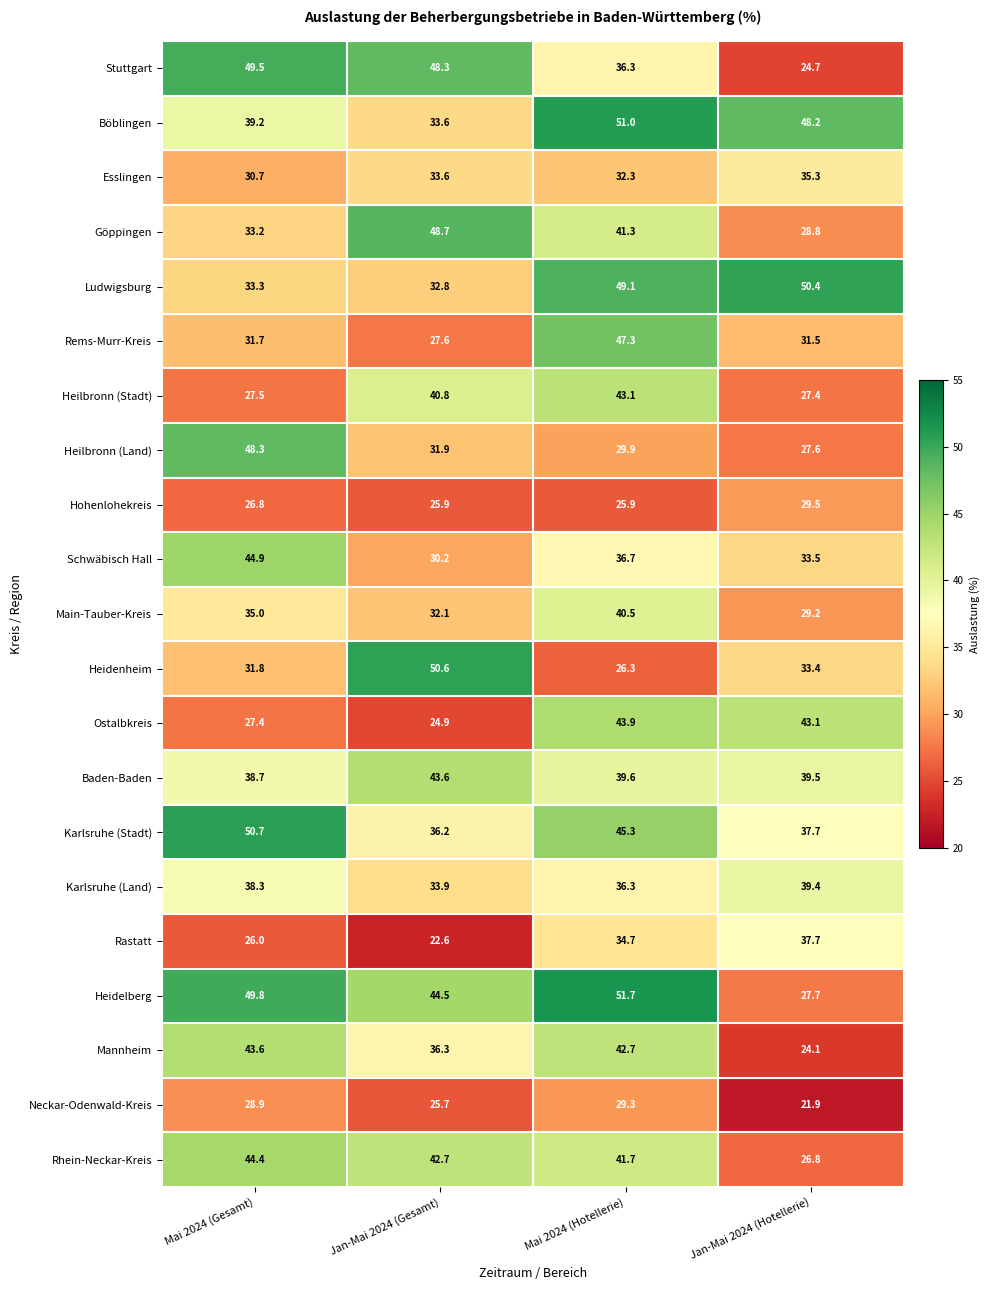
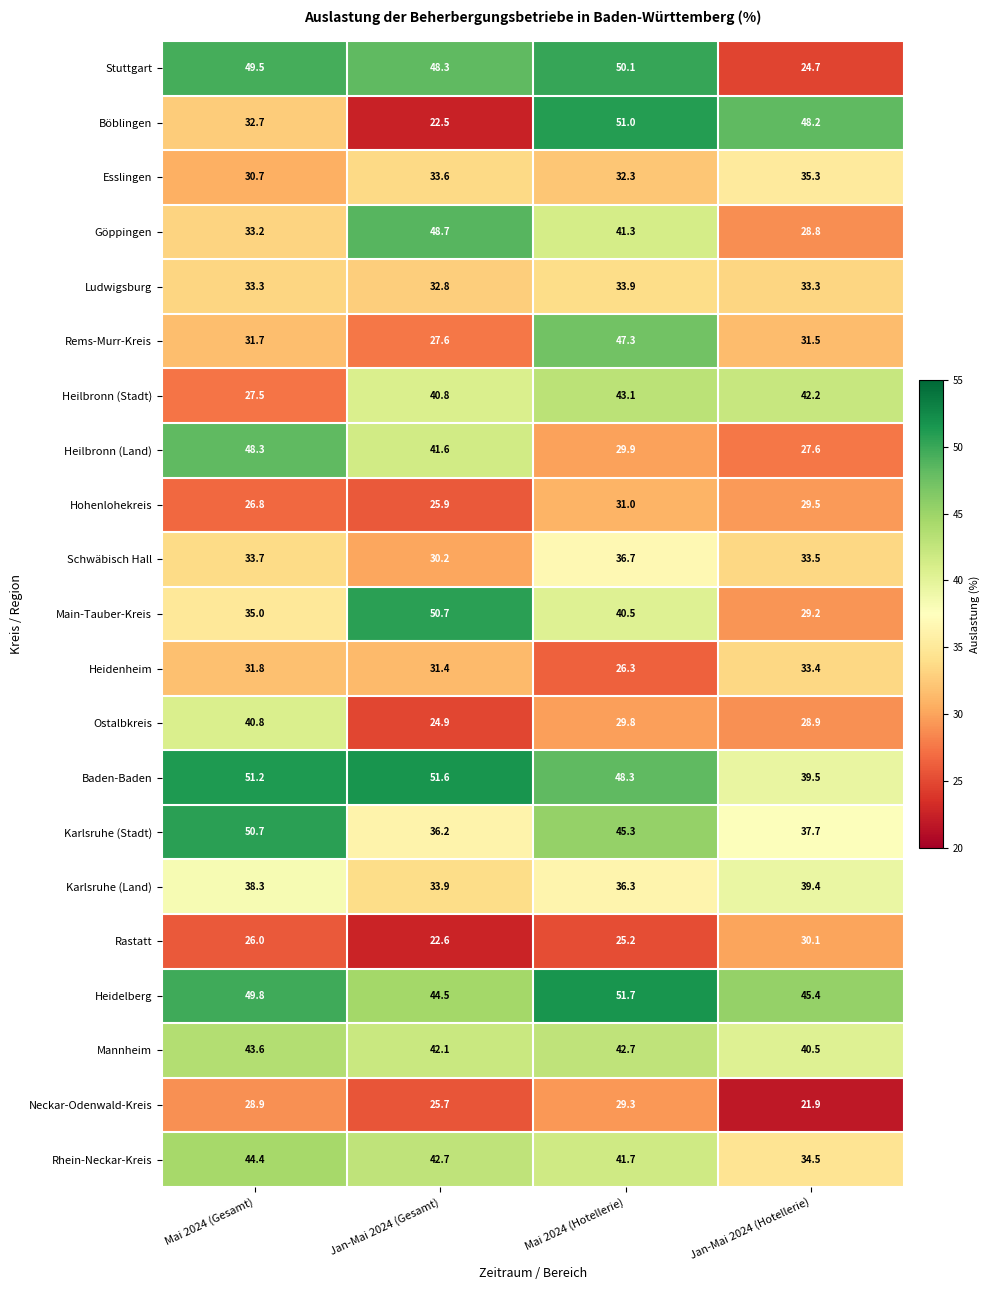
  {
    "Stuttgart": {
      "Mai 2024 (Gesamt)": 49.5,
      "Jan-Mai 2024 (Gesamt)": 48.3,
-     "Mai 2024 (Hotellerie)": 36.3,
+     "Mai 2024 (Hotellerie)": 50.1,
      "Jan-Mai 2024 (Hotellerie)": 24.7
    },
    "Böblingen": {
-     "Mai 2024 (Gesamt)": 39.2,
-     "Jan-Mai 2024 (Gesamt)": 33.6,
+     "Mai 2024 (Gesamt)": 32.7,
+     "Jan-Mai 2024 (Gesamt)": 22.5,
      "Mai 2024 (Hotellerie)": 51.0,
      "Jan-Mai 2024 (Hotellerie)": 48.2
    },
    "Esslingen": {
      "Mai 2024 (Gesamt)": 30.7,
      "Jan-Mai 2024 (Gesamt)": 33.6,
      "Mai 2024 (Hotellerie)": 32.3,
      "Jan-Mai 2024 (Hotellerie)": 35.3
    },
    "Göppingen": {
      "Mai 2024 (Gesamt)": 33.2,
      "Jan-Mai 2024 (Gesamt)": 48.7,
      "Mai 2024 (Hotellerie)": 41.3,
      "Jan-Mai 2024 (Hotellerie)": 28.8
    },
    "Ludwigsburg": {
      "Mai 2024 (Gesamt)": 33.3,
      "Jan-Mai 2024 (Gesamt)": 32.8,
-     "Mai 2024 (Hotellerie)": 49.1,
-     "Jan-Mai 2024 (Hotellerie)": 50.4
+     "Mai 2024 (Hotellerie)": 33.9,
+     "Jan-Mai 2024 (Hotellerie)": 33.3
    },
    "Rems-Murr-Kreis": {
      "Mai 2024 (Gesamt)": 31.7,
      "Jan-Mai 2024 (Gesamt)": 27.6,
      "Mai 2024 (Hotellerie)": 47.3,
      "Jan-Mai 2024 (Hotellerie)": 31.5
    },
    "Heilbronn (Stadt)": {
      "Mai 2024 (Gesamt)": 27.5,
      "Jan-Mai 2024 (Gesamt)": 40.8,
      "Mai 2024 (Hotellerie)": 43.1,
-     "Jan-Mai 2024 (Hotellerie)": 27.4
+     "Jan-Mai 2024 (Hotellerie)": 42.2
    },
    "Heilbronn (Land)": {
      "Mai 2024 (Gesamt)": 48.3,
-     "Jan-Mai 2024 (Gesamt)": 31.9,
+     "Jan-Mai 2024 (Gesamt)": 41.6,
      "Mai 2024 (Hotellerie)": 29.9,
      "Jan-Mai 2024 (Hotellerie)": 27.6
    },
    "Hohenlohekreis": {
      "Mai 2024 (Gesamt)": 26.8,
      "Jan-Mai 2024 (Gesamt)": 25.9,
-     "Mai 2024 (Hotellerie)": 25.9,
+     "Mai 2024 (Hotellerie)": 31.0,
      "Jan-Mai 2024 (Hotellerie)": 29.5
    },
    "Schwäbisch Hall": {
-     "Mai 2024 (Gesamt)": 44.9,
+     "Mai 2024 (Gesamt)": 33.7,
      "Jan-Mai 2024 (Gesamt)": 30.2,
      "Mai 2024 (Hotellerie)": 36.7,
      "Jan-Mai 2024 (Hotellerie)": 33.5
    },
    "Main-Tauber-Kreis": {
      "Mai 2024 (Gesamt)": 35.0,
-     "Jan-Mai 2024 (Gesamt)": 32.1,
+     "Jan-Mai 2024 (Gesamt)": 50.7,
      "Mai 2024 (Hotellerie)": 40.5,
      "Jan-Mai 2024 (Hotellerie)": 29.2
    },
    "Heidenheim": {
      "Mai 2024 (Gesamt)": 31.8,
-     "Jan-Mai 2024 (Gesamt)": 50.6,
+     "Jan-Mai 2024 (Gesamt)": 31.4,
      "Mai 2024 (Hotellerie)": 26.3,
      "Jan-Mai 2024 (Hotellerie)": 33.4
    },
    "Ostalbkreis": {
-     "Mai 2024 (Gesamt)": 27.4,
+     "Mai 2024 (Gesamt)": 40.8,
      "Jan-Mai 2024 (Gesamt)": 24.9,
-     "Mai 2024 (Hotellerie)": 43.9,
-     "Jan-Mai 2024 (Hotellerie)": 43.1
+     "Mai 2024 (Hotellerie)": 29.8,
+     "Jan-Mai 2024 (Hotellerie)": 28.9
    },
    "Baden-Baden": {
-     "Mai 2024 (Gesamt)": 38.7,
-     "Jan-Mai 2024 (Gesamt)": 43.6,
-     "Mai 2024 (Hotellerie)": 39.6,
+     "Mai 2024 (Gesamt)": 51.2,
+     "Jan-Mai 2024 (Gesamt)": 51.6,
+     "Mai 2024 (Hotellerie)": 48.3,
      "Jan-Mai 2024 (Hotellerie)": 39.5
    },
    "Karlsruhe (Stadt)": {
      "Mai 2024 (Gesamt)": 50.7,
      "Jan-Mai 2024 (Gesamt)": 36.2,
      "Mai 2024 (Hotellerie)": 45.3,
      "Jan-Mai 2024 (Hotellerie)": 37.7
    },
    "Karlsruhe (Land)": {
      "Mai 2024 (Gesamt)": 38.3,
      "Jan-Mai 2024 (Gesamt)": 33.9,
      "Mai 2024 (Hotellerie)": 36.3,
      "Jan-Mai 2024 (Hotellerie)": 39.4
    },
    "Rastatt": {
      "Mai 2024 (Gesamt)": 26.0,
      "Jan-Mai 2024 (Gesamt)": 22.6,
-     "Mai 2024 (Hotellerie)": 34.7,
-     "Jan-Mai 2024 (Hotellerie)": 37.7
+     "Mai 2024 (Hotellerie)": 25.2,
+     "Jan-Mai 2024 (Hotellerie)": 30.1
    },
    "Heidelberg": {
      "Mai 2024 (Gesamt)": 49.8,
      "Jan-Mai 2024 (Gesamt)": 44.5,
      "Mai 2024 (Hotellerie)": 51.7,
-     "Jan-Mai 2024 (Hotellerie)": 27.7
+     "Jan-Mai 2024 (Hotellerie)": 45.4
    },
    "Mannheim": {
      "Mai 2024 (Gesamt)": 43.6,
-     "Jan-Mai 2024 (Gesamt)": 36.3,
+     "Jan-Mai 2024 (Gesamt)": 42.1,
      "Mai 2024 (Hotellerie)": 42.7,
-     "Jan-Mai 2024 (Hotellerie)": 24.1
+     "Jan-Mai 2024 (Hotellerie)": 40.5
    },
    "Neckar-Odenwald-Kreis": {
      "Mai 2024 (Gesamt)": 28.9,
      "Jan-Mai 2024 (Gesamt)": 25.7,
      "Mai 2024 (Hotellerie)": 29.3,
      "Jan-Mai 2024 (Hotellerie)": 21.9
    },
    "Rhein-Neckar-Kreis": {
      "Mai 2024 (Gesamt)": 44.4,
      "Jan-Mai 2024 (Gesamt)": 42.7,
      "Mai 2024 (Hotellerie)": 41.7,
-     "Jan-Mai 2024 (Hotellerie)": 26.8
+     "Jan-Mai 2024 (Hotellerie)": 34.5
    }
  }
